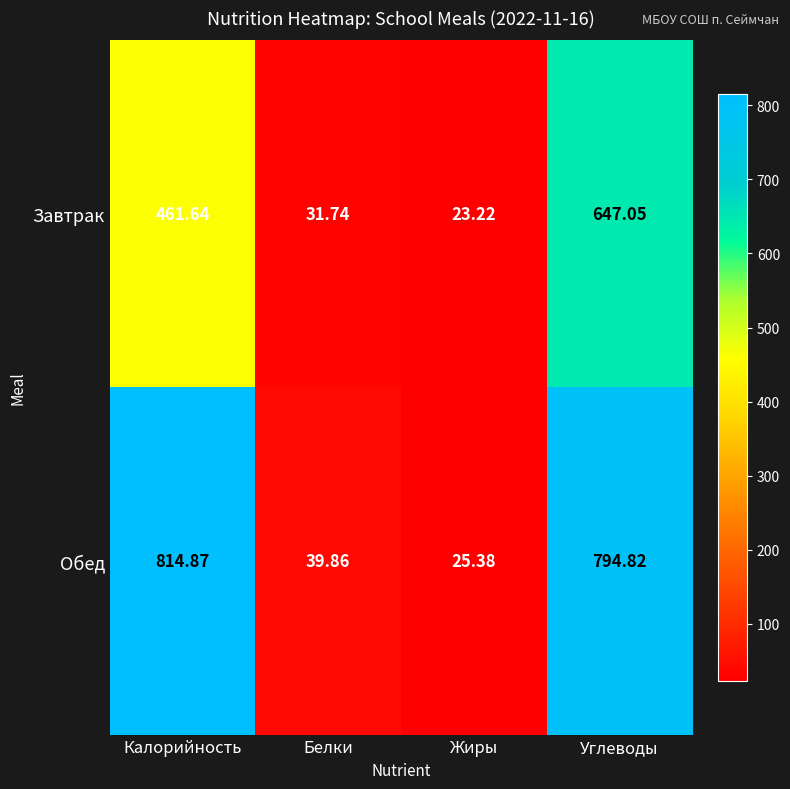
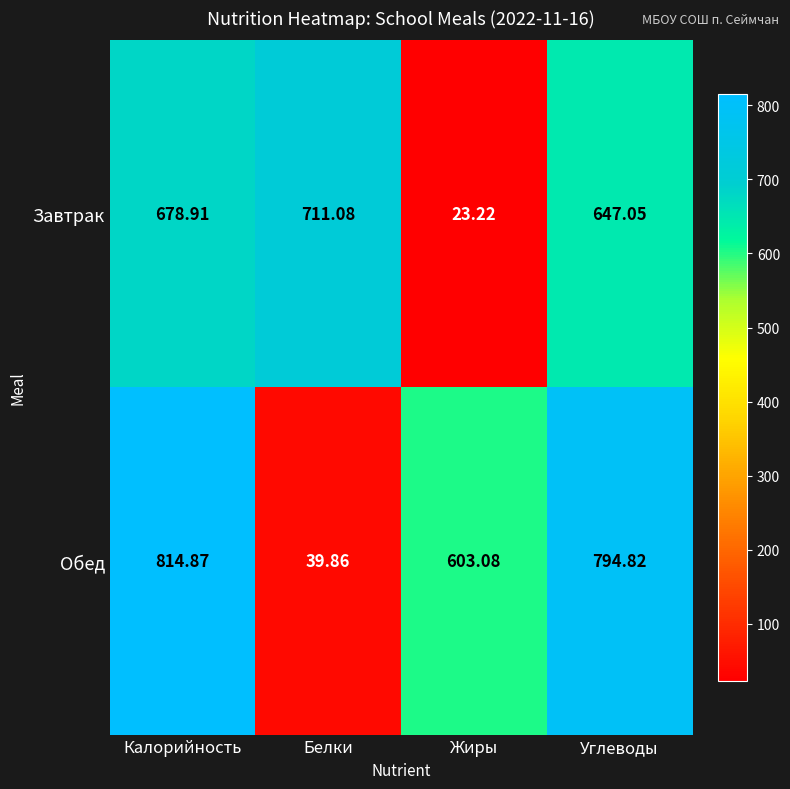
  {
    "Завтрак": {
-     "Калорийность": 461.64,
-     "Белки": 31.74,
+     "Калорийность": 678.91,
+     "Белки": 711.08,
      "Жиры": 23.22,
      "Углеводы": 647.05
    },
    "Обед": {
      "Калорийность": 814.87,
      "Белки": 39.86,
-     "Жиры": 25.38,
+     "Жиры": 603.08,
      "Углеводы": 794.82
    }
  }
